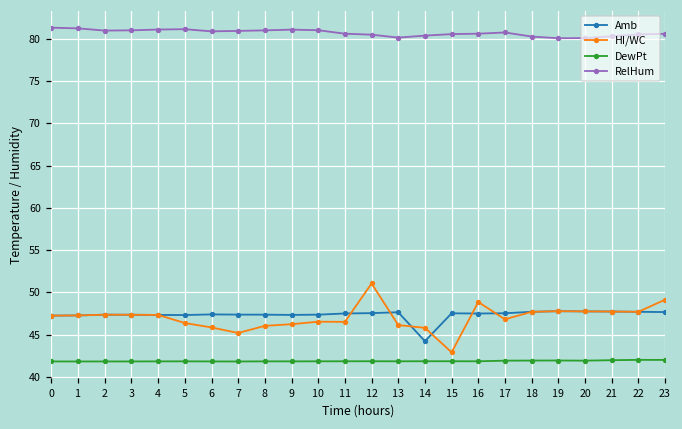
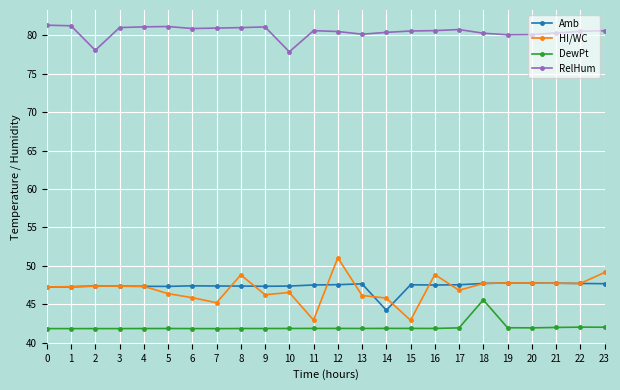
  {
    "Amb": {
      "5": 47,
      "6": 47,
      "7": 47,
      "8": 47,
      "9": 47,
      "10": 47,
      "11": 47,
      "12": 48,
      "13": 48,
      "14": 44,
      "15": 48,
      "16": 47,
      "17": 48,
      "23": 48
    },
    "HI/WC": {
      "5": 46,
      "6": 46,
      "7": 45,
-     "8": 46,
+     "8": 49,
      "9": 46,
      "10": 47,
-     "11": 47,
+     "11": 43,
      "12": 51,
      "13": 46,
      "14": 46,
      "15": 43,
      "16": 49,
      "17": 47,
      "23": 49
    },
    "DewPt": {
      "0": 42,
      "1": 42,
      "2": 42,
      "3": 42,
      "4": 42,
      "5": 42,
      "6": 42,
      "7": 42,
      "8": 42,
      "9": 42,
      "10": 42,
      "11": 42,
      "12": 42,
      "13": 42,
      "14": 42,
      "15": 42,
      "16": 42,
      "17": 42,
-     "18": 42,
+     "18": 46,
      "19": 42,
      "20": 42,
      "21": 42,
      "22": 42,
      "23": 42
    },
    "RelHum": {
      "0": 81,
      "1": 81,
-     "2": 81,
+     "2": 78,
      "3": 81,
      "4": 81,
      "5": 81,
      "6": 81,
      "7": 81,
      "8": 81,
      "9": 81,
-     "10": 81,
+     "10": 78,
      "11": 81,
      "12": 80,
      "13": 80,
      "14": 80,
      "15": 81,
      "16": 81,
      "17": 81,
      "18": 80,
      "19": 80,
      "23": 81
    }
  }
